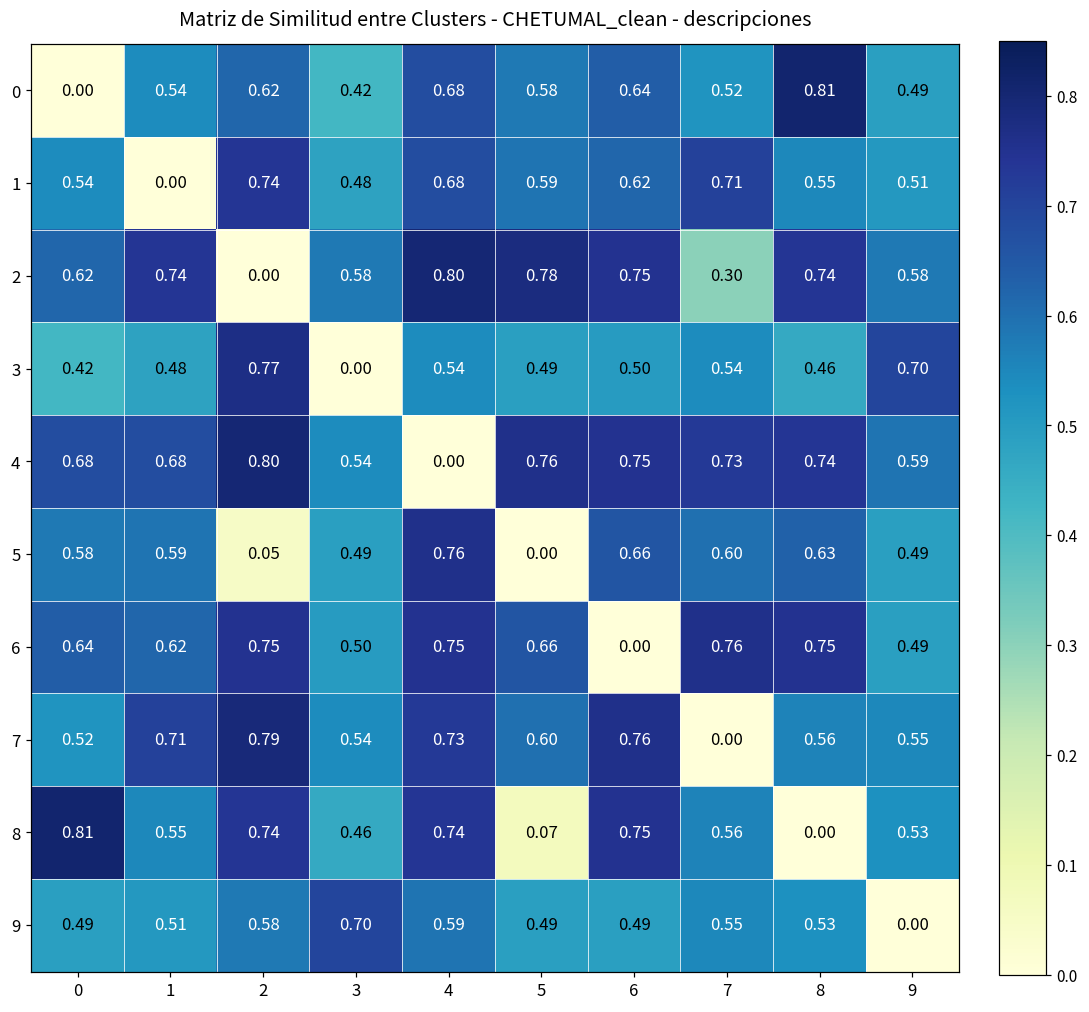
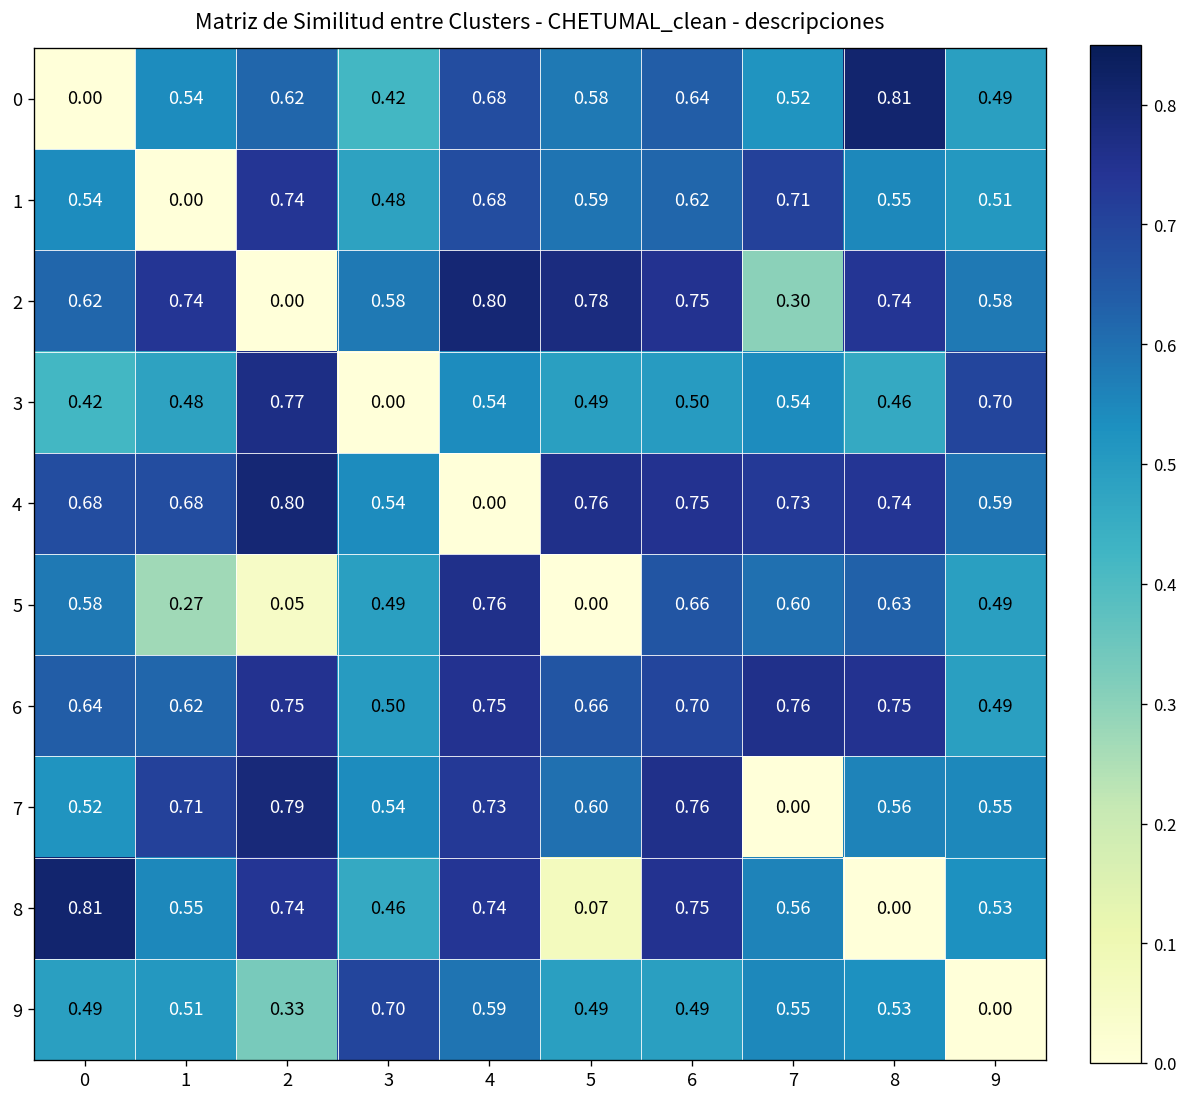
  {
    "0": {
      "0": 0.00,
      "1": 0.54,
      "2": 0.62,
      "3": 0.42,
      "4": 0.68,
      "5": 0.58,
      "6": 0.64,
      "7": 0.52,
      "8": 0.81,
      "9": 0.49
    },
    "1": {
      "0": 0.54,
      "1": 0.00,
      "2": 0.74,
      "3": 0.48,
      "4": 0.68,
      "5": 0.59,
      "6": 0.62,
      "7": 0.71,
      "8": 0.55,
      "9": 0.51
    },
    "2": {
      "0": 0.62,
      "1": 0.74,
      "2": 0.00,
      "3": 0.58,
      "4": 0.80,
      "5": 0.78,
      "6": 0.75,
      "7": 0.30,
      "8": 0.74,
      "9": 0.58
    },
    "3": {
      "0": 0.42,
      "1": 0.48,
      "2": 0.77,
      "3": 0.00,
      "4": 0.54,
      "5": 0.49,
      "6": 0.50,
      "7": 0.54,
      "8": 0.46,
      "9": 0.70
    },
    "4": {
      "0": 0.68,
      "1": 0.68,
      "2": 0.80,
      "3": 0.54,
      "4": 0.00,
      "5": 0.76,
      "6": 0.75,
      "7": 0.73,
      "8": 0.74,
      "9": 0.59
    },
    "5": {
      "0": 0.58,
-     "1": 0.59,
+     "1": 0.27,
      "2": 0.05,
      "3": 0.49,
      "4": 0.76,
      "5": 0.00,
      "6": 0.66,
      "7": 0.60,
      "8": 0.63,
      "9": 0.49
    },
    "6": {
      "0": 0.64,
      "1": 0.62,
      "2": 0.75,
      "3": 0.50,
      "4": 0.75,
      "5": 0.66,
-     "6": 0.00,
+     "6": 0.70,
      "7": 0.76,
      "8": 0.75,
      "9": 0.49
    },
    "7": {
      "0": 0.52,
      "1": 0.71,
      "2": 0.79,
      "3": 0.54,
      "4": 0.73,
      "5": 0.60,
      "6": 0.76,
      "7": 0.00,
      "8": 0.56,
      "9": 0.55
    },
    "8": {
      "0": 0.81,
      "1": 0.55,
      "2": 0.74,
      "3": 0.46,
      "4": 0.74,
      "5": 0.07,
      "6": 0.75,
      "7": 0.56,
      "8": 0.00,
      "9": 0.53
    },
    "9": {
      "0": 0.49,
      "1": 0.51,
-     "2": 0.58,
+     "2": 0.33,
      "3": 0.70,
      "4": 0.59,
      "5": 0.49,
      "6": 0.49,
      "7": 0.55,
      "8": 0.53,
      "9": 0.00
    }
  }
